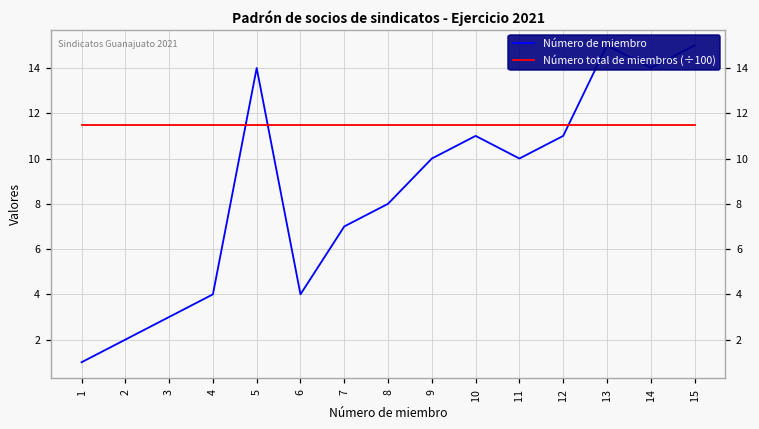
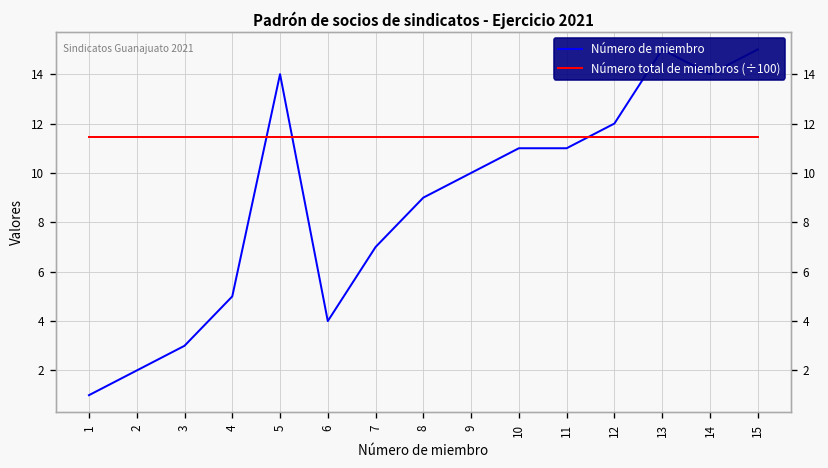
  {
    "Número de miembro": {
      "1": 1,
      "2": 2,
      "3": 3,
-     "4": 4,
+     "4": 5,
      "5": 14,
      "6": 4,
      "7": 7,
-     "8": 8,
+     "8": 9,
      "9": 10,
      "10": 11,
-     "11": 10,
-     "12": 11
+     "11": 11,
+     "12": 12
    },
    "Número total de miembros (÷100)": {
      "1": 11.5,
      "2": 11.5,
      "3": 11.5,
      "4": 11.5,
      "5": 11.5,
      "6": 11.5,
      "7": 11.5,
      "8": 11.5,
      "9": 11.5,
      "10": 11.5,
      "11": 11.5,
      "12": 11.5,
      "13": 11.5,
      "14": 11.5,
      "15": 11.5
    }
  }
